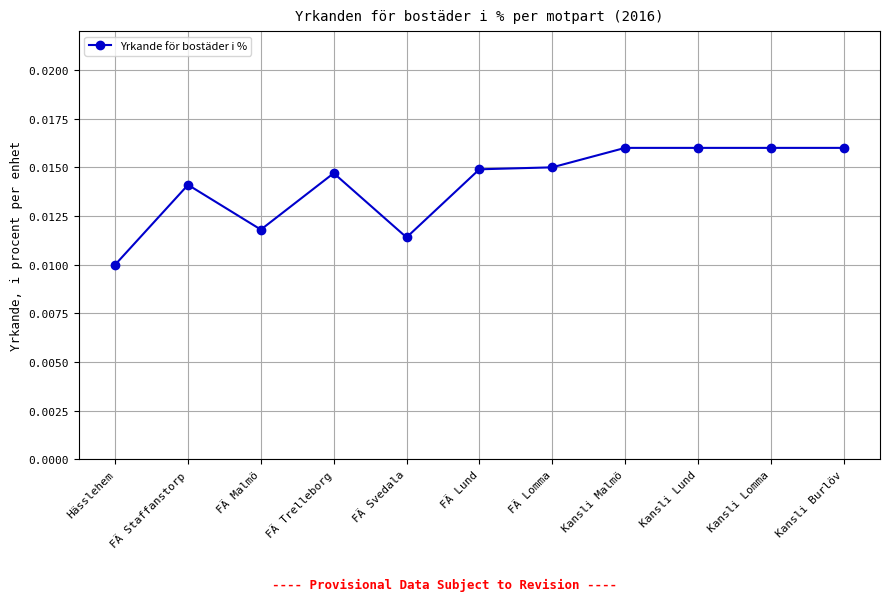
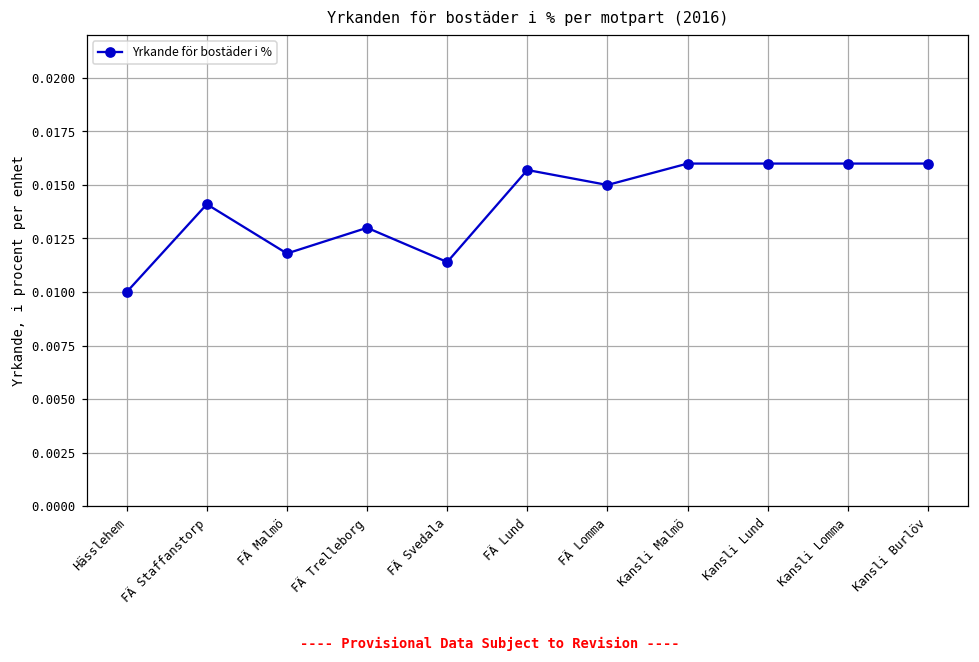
  {
    "Hässlehem": 0.0100,
    "FÄ Staffanstorp": 0.0141,
    "FÄ Malmö": 0.0118,
-   "FÄ Trelleborg": 0.0147,
+   "FÄ Trelleborg": 0.0130,
    "FÄ Svedala": 0.0114,
-   "FÄ Lund": 0.0149,
+   "FÄ Lund": 0.0157,
    "FÄ Lomma": 0.0150,
    "Kansli Malmö": 0.0160,
    "Kansli Lund": 0.0160,
    "Kansli Lomma": 0.0160,
    "Kansli Burlöv": 0.0160
  }
